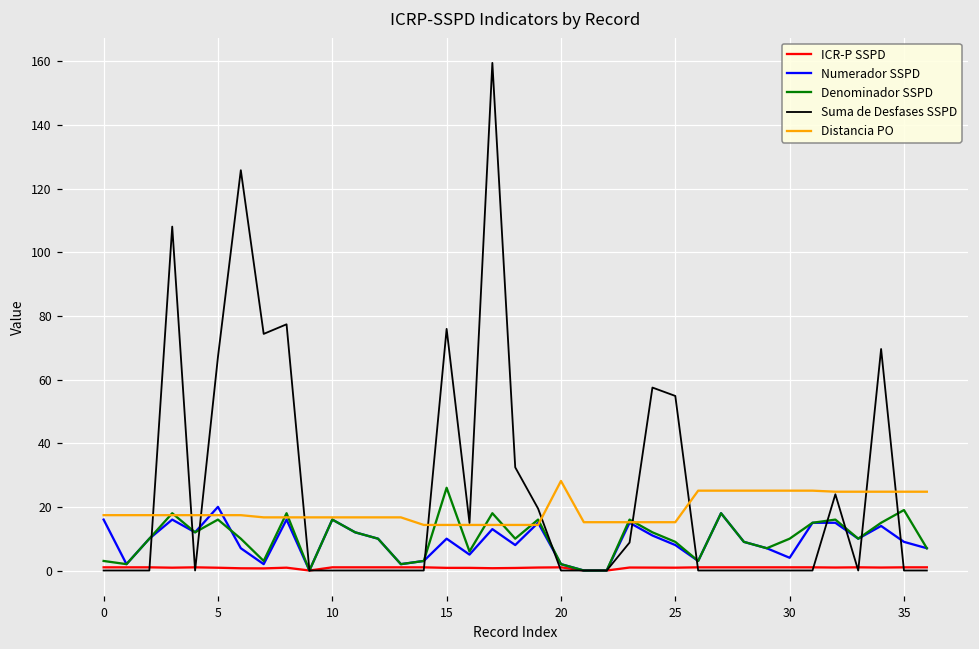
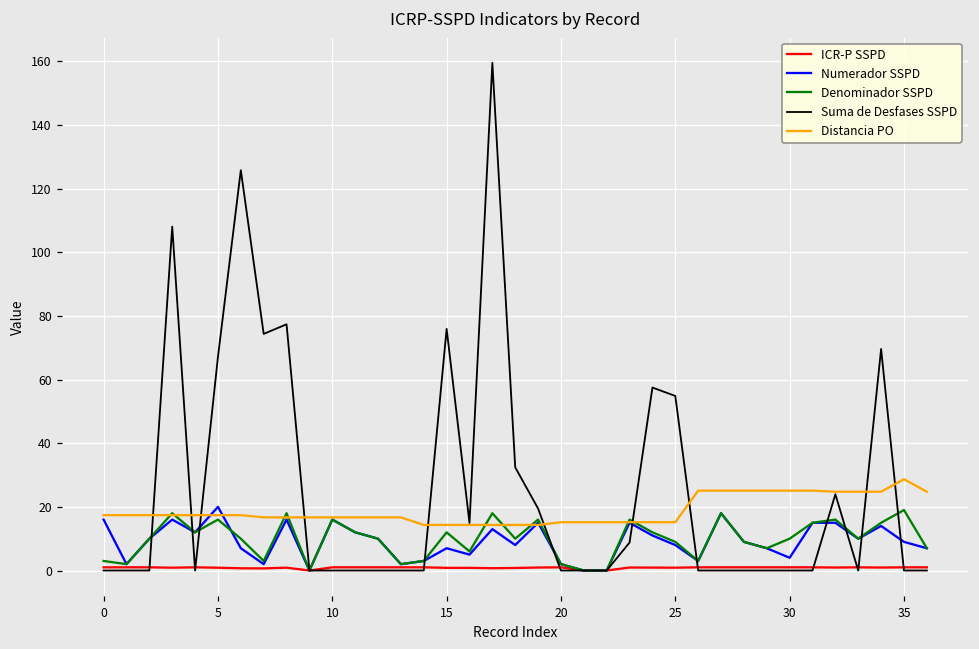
  {
    "ICR-P SSPD": {
      "0": 1,
      "5": 1,
      "10": 1,
      "15": 1,
      "20": 1,
      "25": 1,
      "30": 1,
      "35": 1
    },
    "Numerador SSPD": {
      "0": 16,
      "5": 20,
-     "15": 10,
+     "15": 7,
      "25": 8,
      "30": 4,
      "35": 9
    },
    "Denominador SSPD": {
      "0": 3,
      "5": 16,
-     "15": 26,
+     "15": 12,
      "25": 9,
      "30": 10,
      "35": 19
    },
    "Suma de Desfases SSPD": {
      "0": 0,
      "5": 67,
      "10": 0,
      "15": 76,
      "20": 0,
      "25": 55,
      "30": 0,
      "35": 0
    },
    "Distancia PO": {
      "0": 17,
      "5": 17,
      "15": 14,
-     "20": 28,
+     "20": 15,
      "25": 15,
      "30": 25,
-     "35": 25
+     "35": 29
    }
  }
